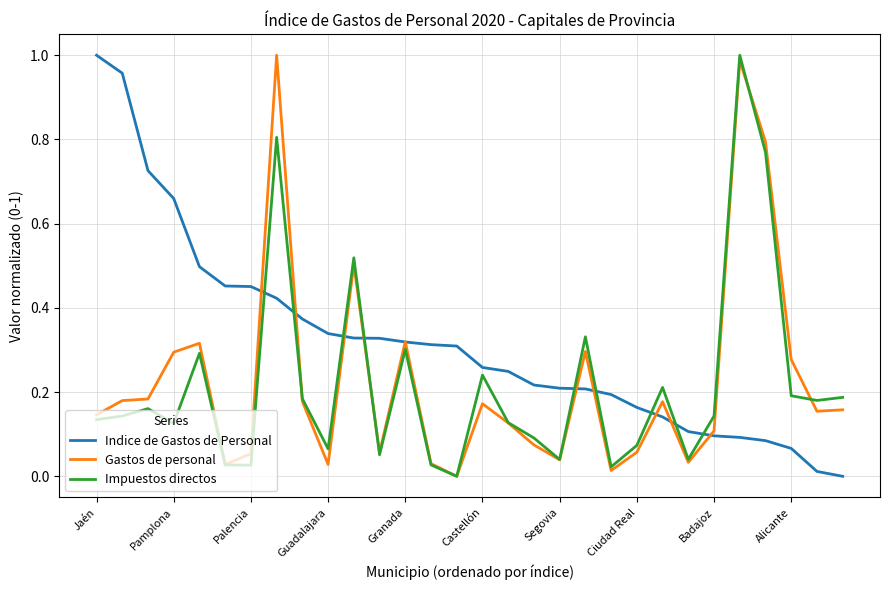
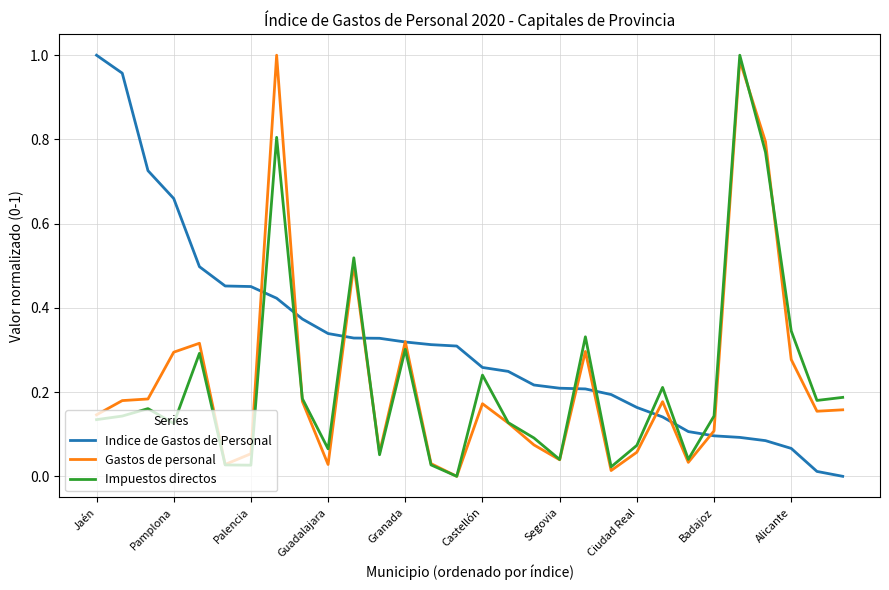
  {
    "Indice de Gastos de Personal": {
      "Jaén": 1.00,
      "Pamplona": 0.66,
      "Palencia": 0.45,
      "Guadalajara": 0.34,
      "Castellón": 0.26,
      "Segovia": 0.21,
      "Ciudad Real": 0.16,
      "Badajoz": 0.10,
      "Alicante": 0.07
    },
    "Gastos de personal": {
      "Pamplona": 0.29,
      "Guadalajara": 0.03,
      "Castellón": 0.17,
      "Ciudad Real": 0.06,
      "Badajoz": 0.11,
      "Alicante": 0.28
    },
    "Impuestos directos": {
      "Guadalajara": 0.07,
      "Granada": 0.30,
      "Castellón": 0.24,
      "Ciudad Real": 0.07,
      "Badajoz": 0.14,
-     "Alicante": 0.19
+     "Alicante": 0.35
    }
  }
